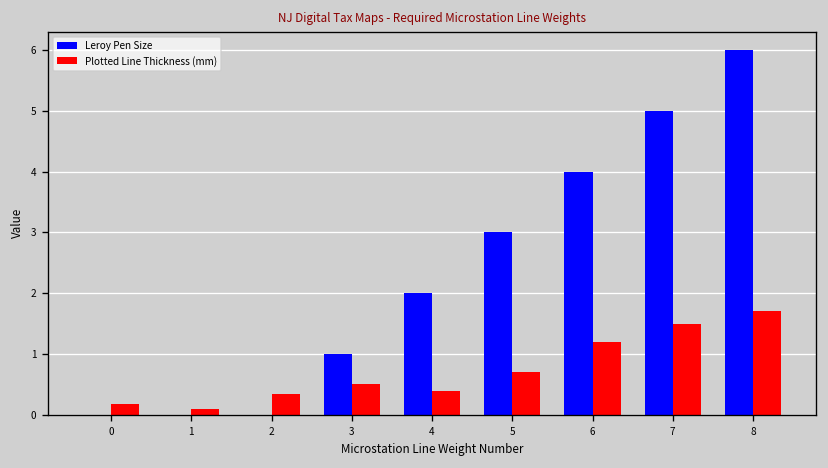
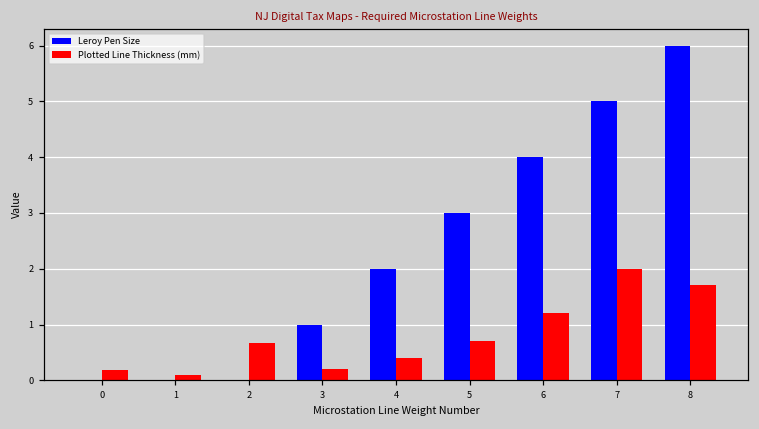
  {
    "Leroy Pen Size": {
      "0": 0.0,
      "1": 0.0,
      "2": 0.0,
      "3": 1.0,
      "4": 2.0,
      "5": 3.0,
      "6": 4.0,
      "7": 5.0,
      "8": 6.0
    },
    "Plotted Line Thickness (mm)": {
      "0": 0.2,
      "1": 0.1,
-     "2": 0.4,
-     "3": 0.5,
+     "2": 0.7,
+     "3": 0.2,
      "4": 0.4,
      "5": 0.7,
      "6": 1.2,
-     "7": 1.5,
+     "7": 2.0,
      "8": 1.7
    }
  }
